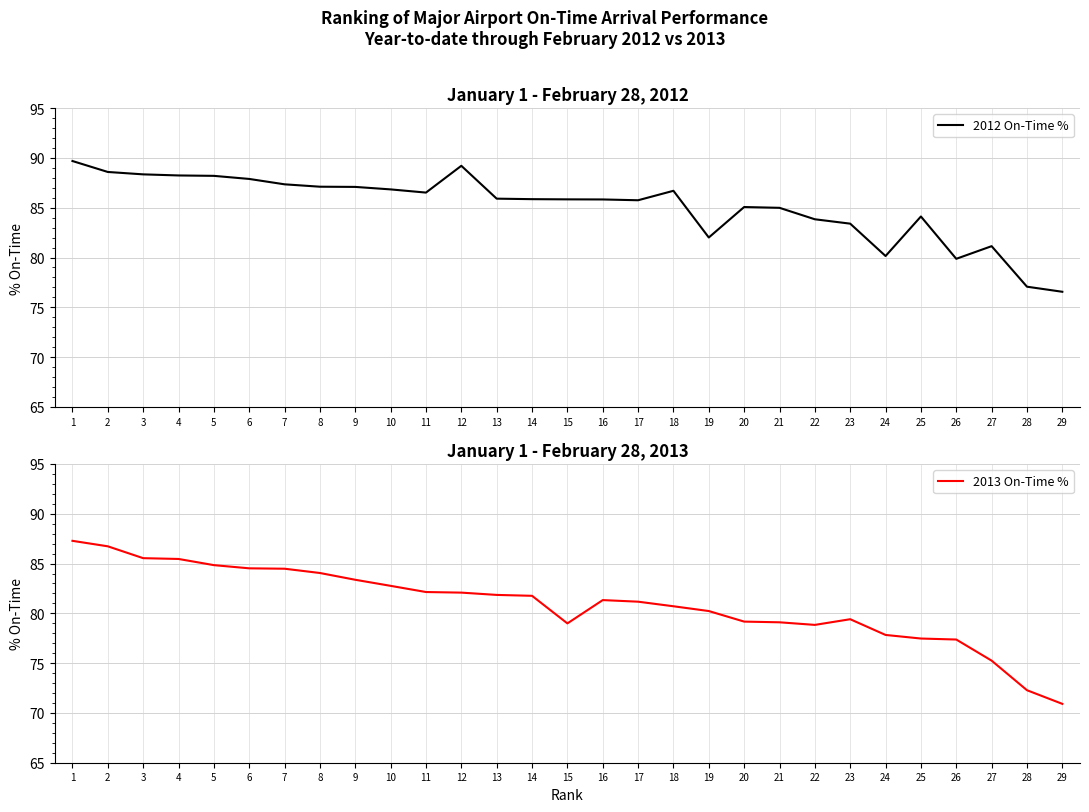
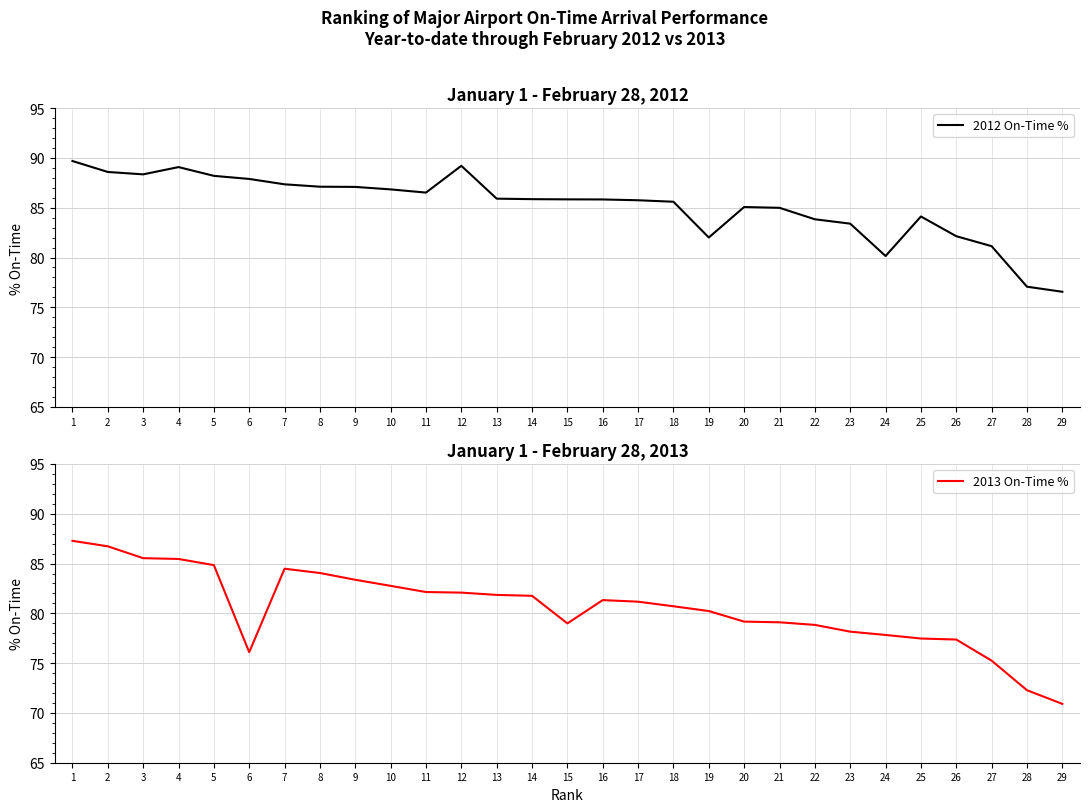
  {
    "January 1 - February 28, 2012": {
      "1": 90,
      "2": 89,
      "3": 88,
-     "4": 88,
+     "4": 89,
      "5": 88,
      "6": 88,
      "7": 87,
      "8": 87,
      "9": 87,
      "10": 87,
      "11": 87,
      "12": 89,
      "13": 86,
      "14": 86,
      "15": 86,
      "16": 86,
      "17": 86,
-     "18": 87,
+     "18": 86,
      "19": 82,
      "20": 85,
      "21": 85,
      "22": 84,
      "23": 83,
      "24": 80,
      "25": 84,
-     "26": 80,
+     "26": 82,
      "27": 81,
      "28": 77,
      "29": 77
    },
    "January 1 - February 28, 2013": {
      "1": 87,
      "2": 87,
      "3": 86,
      "4": 85,
      "5": 85,
-     "6": 85,
+     "6": 76,
      "7": 84,
      "8": 84,
      "9": 83,
      "10": 83,
      "11": 82,
      "12": 82,
      "13": 82,
      "14": 82,
      "15": 79,
      "16": 81,
      "17": 81,
      "18": 81,
      "19": 80,
      "20": 79,
      "21": 79,
      "22": 79,
-     "23": 79,
+     "23": 78,
      "24": 78,
      "25": 77,
      "26": 77,
      "27": 75,
      "28": 72,
      "29": 71
    }
  }
